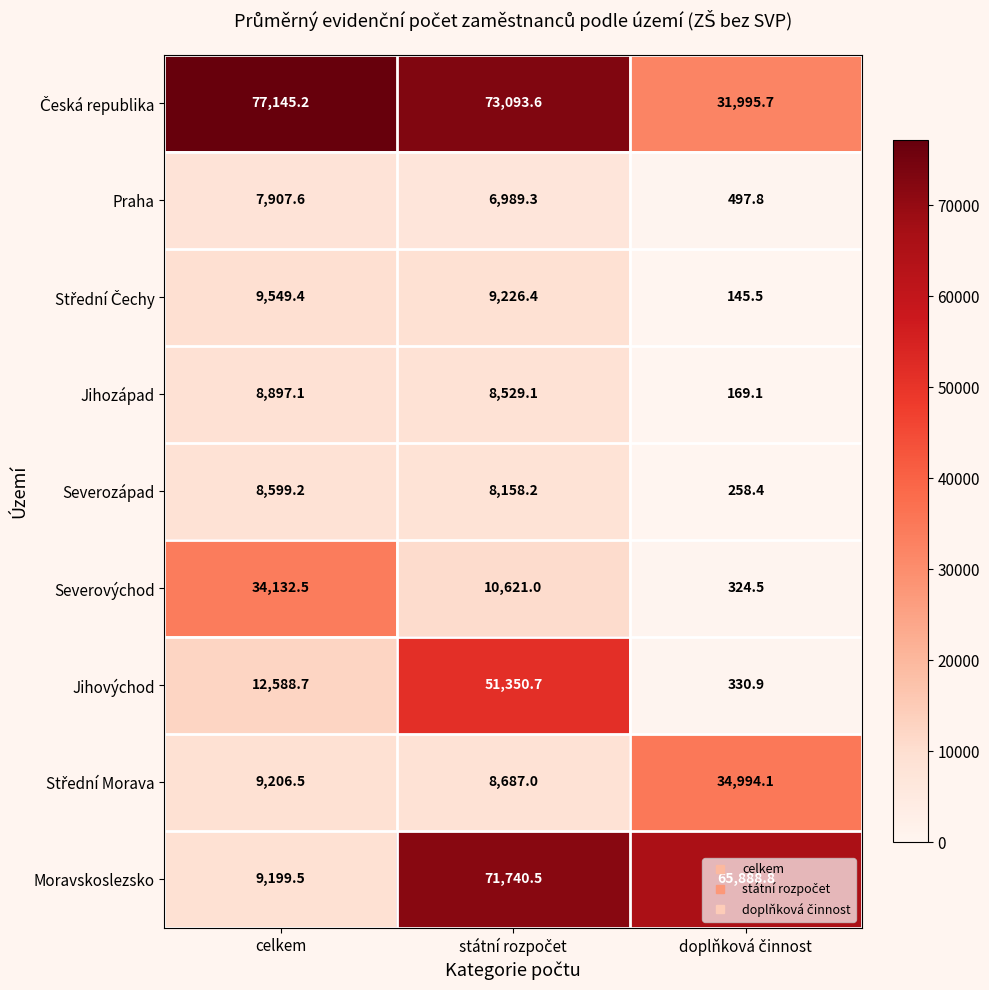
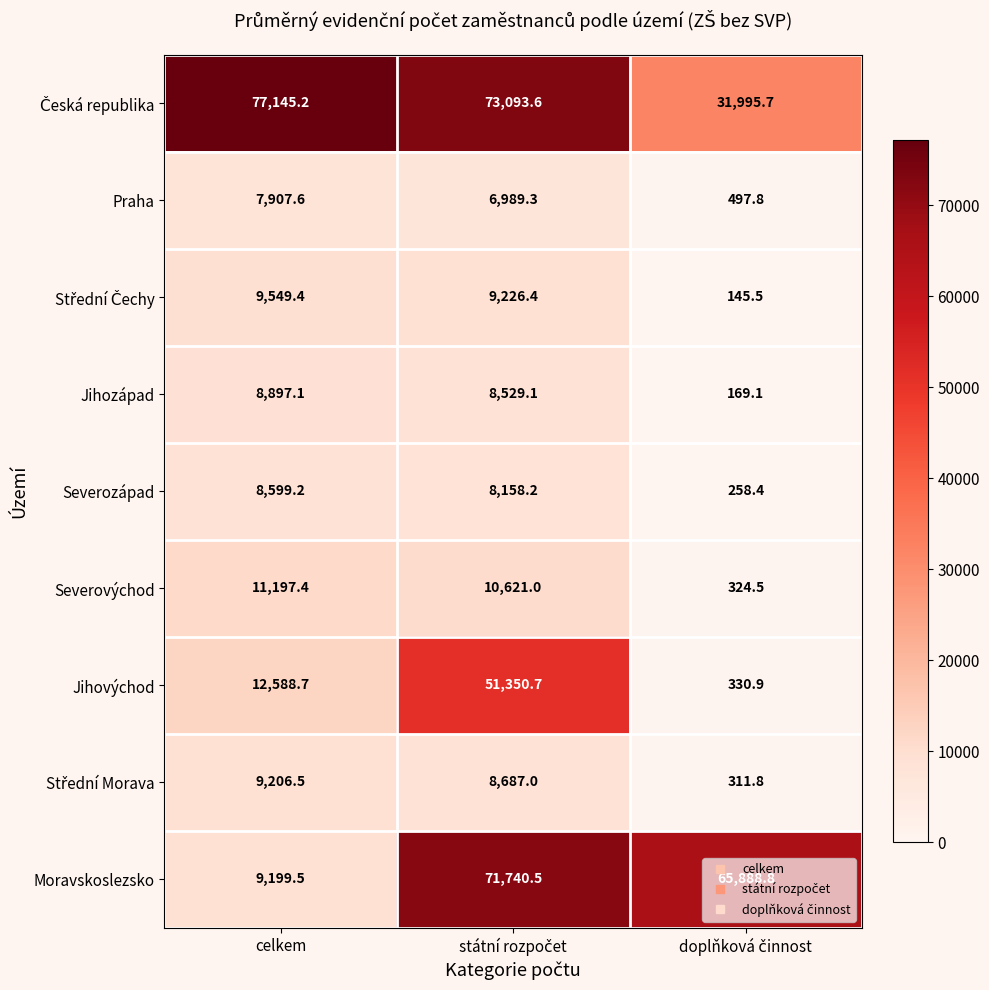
  {
    "Česká republika": {
      "celkem": "77,145.2",
      "státní rozpočet": "73,093.6",
      "doplňková činnost": "31,995.7"
    },
    "Praha": {
      "celkem": "7,907.6",
      "státní rozpočet": "6,989.3",
      "doplňková činnost": "497.8"
    },
    "Střední Čechy": {
      "celkem": "9,549.4",
      "státní rozpočet": "9,226.4",
      "doplňková činnost": "145.5"
    },
    "Jihozápad": {
      "celkem": "8,897.1",
      "státní rozpočet": "8,529.1",
      "doplňková činnost": "169.1"
    },
    "Severozápad": {
      "celkem": "8,599.2",
      "státní rozpočet": "8,158.2",
      "doplňková činnost": "258.4"
    },
    "Severovýchod": {
-     "celkem": "34,132.5",
+     "celkem": "11,197.4",
      "státní rozpočet": "10,621.0",
      "doplňková činnost": "324.5"
    },
    "Jihovýchod": {
      "celkem": "12,588.7",
      "státní rozpočet": "51,350.7",
      "doplňková činnost": "330.9"
    },
    "Střední Morava": {
      "celkem": "9,206.5",
      "státní rozpočet": "8,687.0",
-     "doplňková činnost": "34,994.1"
+     "doplňková činnost": "311.8"
    },
    "Moravskoslezsko": {
      "celkem": "9,199.5",
      "státní rozpočet": "71,740.5"
    }
  }
